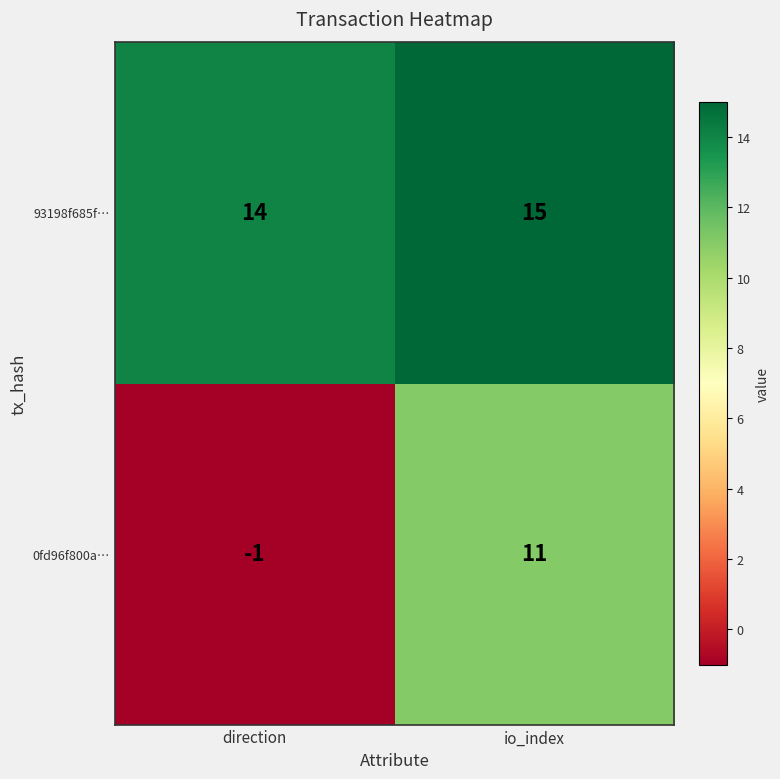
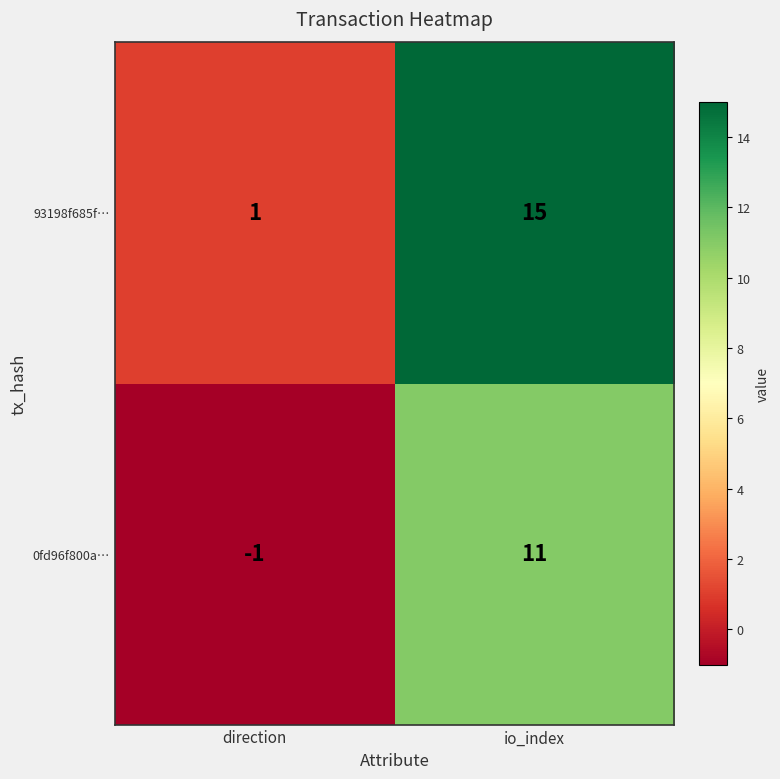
  {
    "93198f685f…": {
-     "direction": 14,
+     "direction": 1,
      "io_index": 15
    },
    "0fd96f800a…": {
      "direction": -1,
      "io_index": 11
    }
  }
